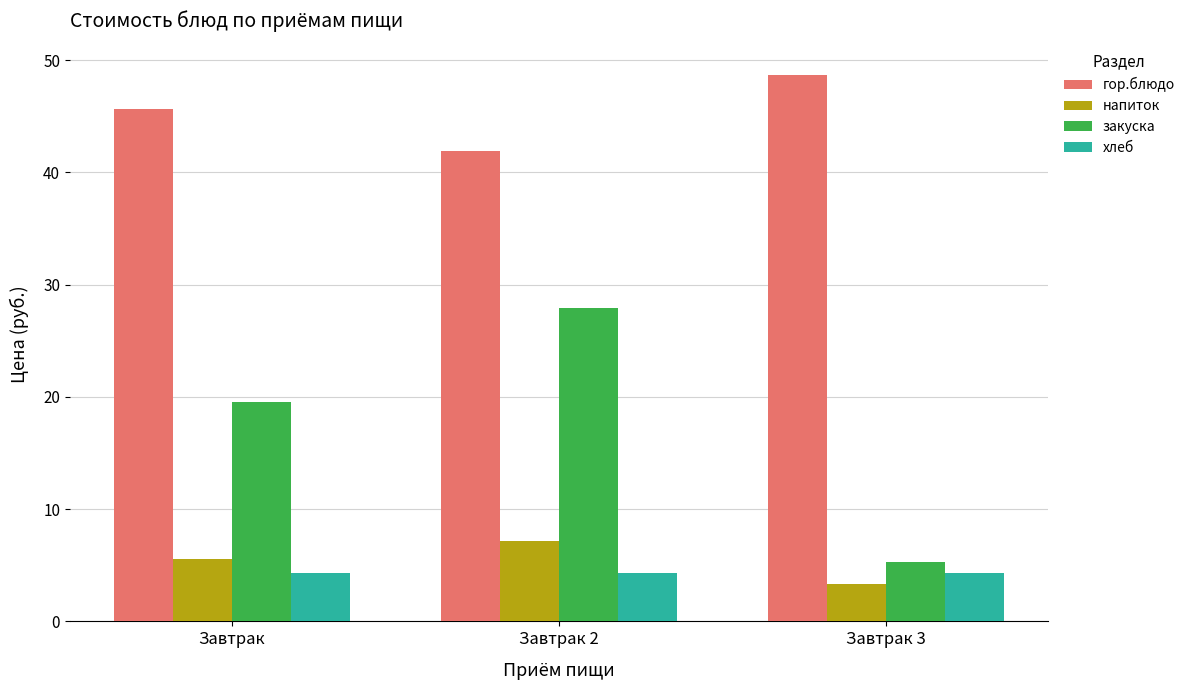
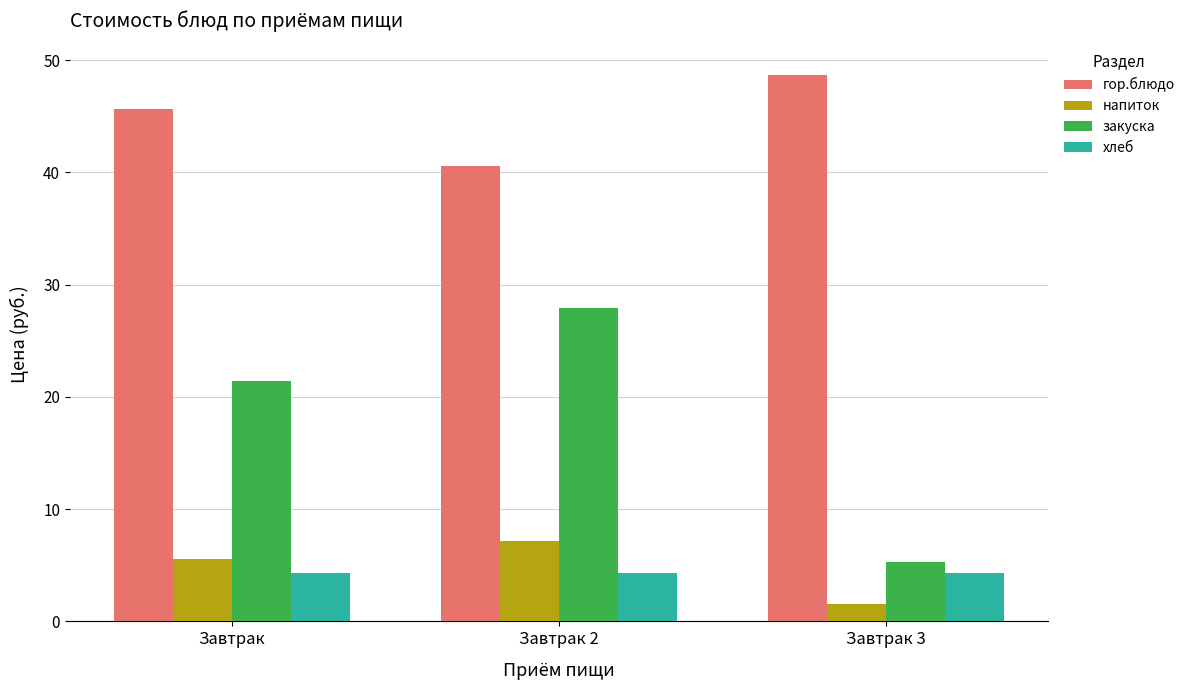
  {
    "гор.блюдо": {
      "Завтрак": 45.7,
-     "Завтрак 2": 41.9,
+     "Завтрак 2": 40.6,
      "Завтрак 3": 48.7
    },
    "напиток": {
      "Завтрак": 5.6,
      "Завтрак 2": 7.1,
-     "Завтрак 3": 3.3
+     "Завтрак 3": 1.5
    },
    "закуска": {
-     "Завтрак": 19.6,
+     "Завтрак": 21.4,
      "Завтрак 2": 27.9,
      "Завтрак 3": 5.3
    },
    "хлеб": {
      "Завтрак": 4.3,
      "Завтрак 2": 4.3,
      "Завтрак 3": 4.3
    }
  }
